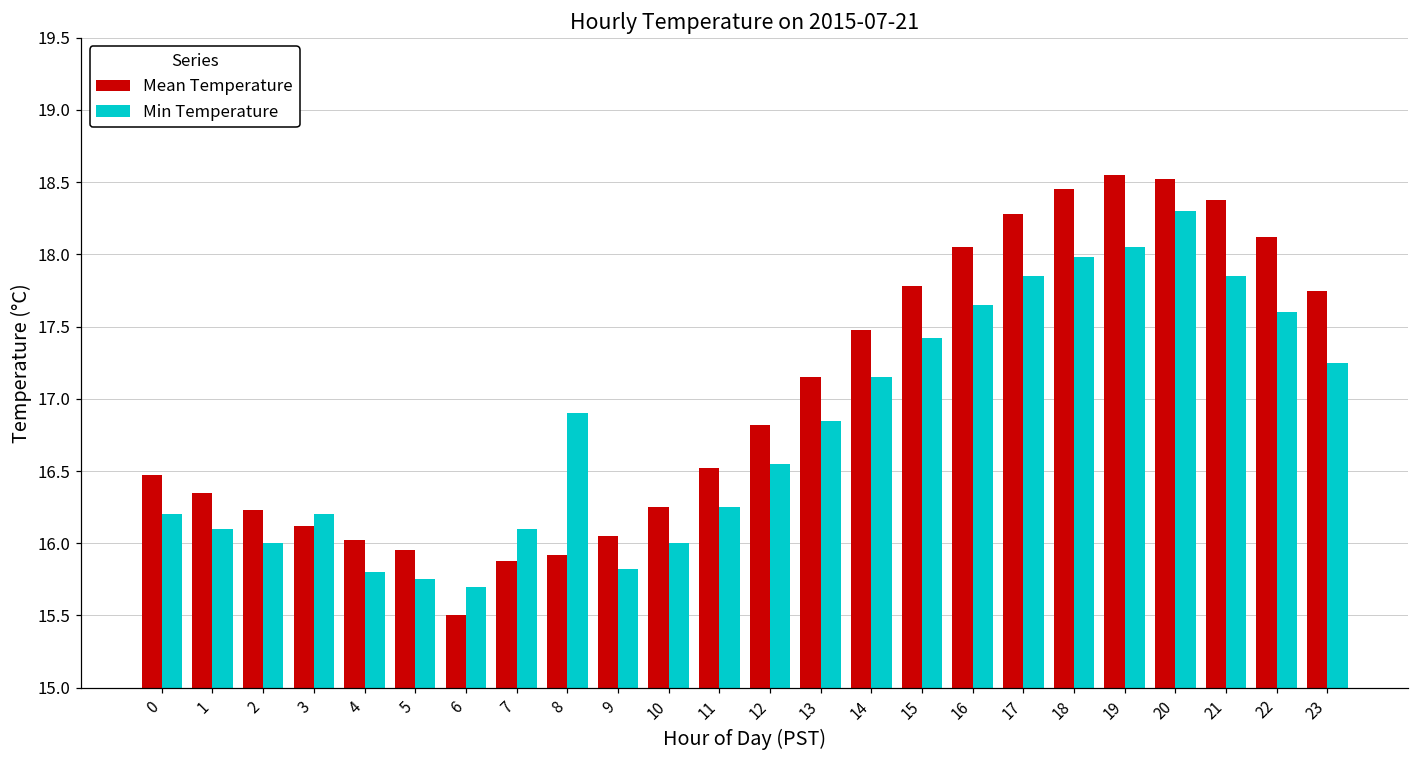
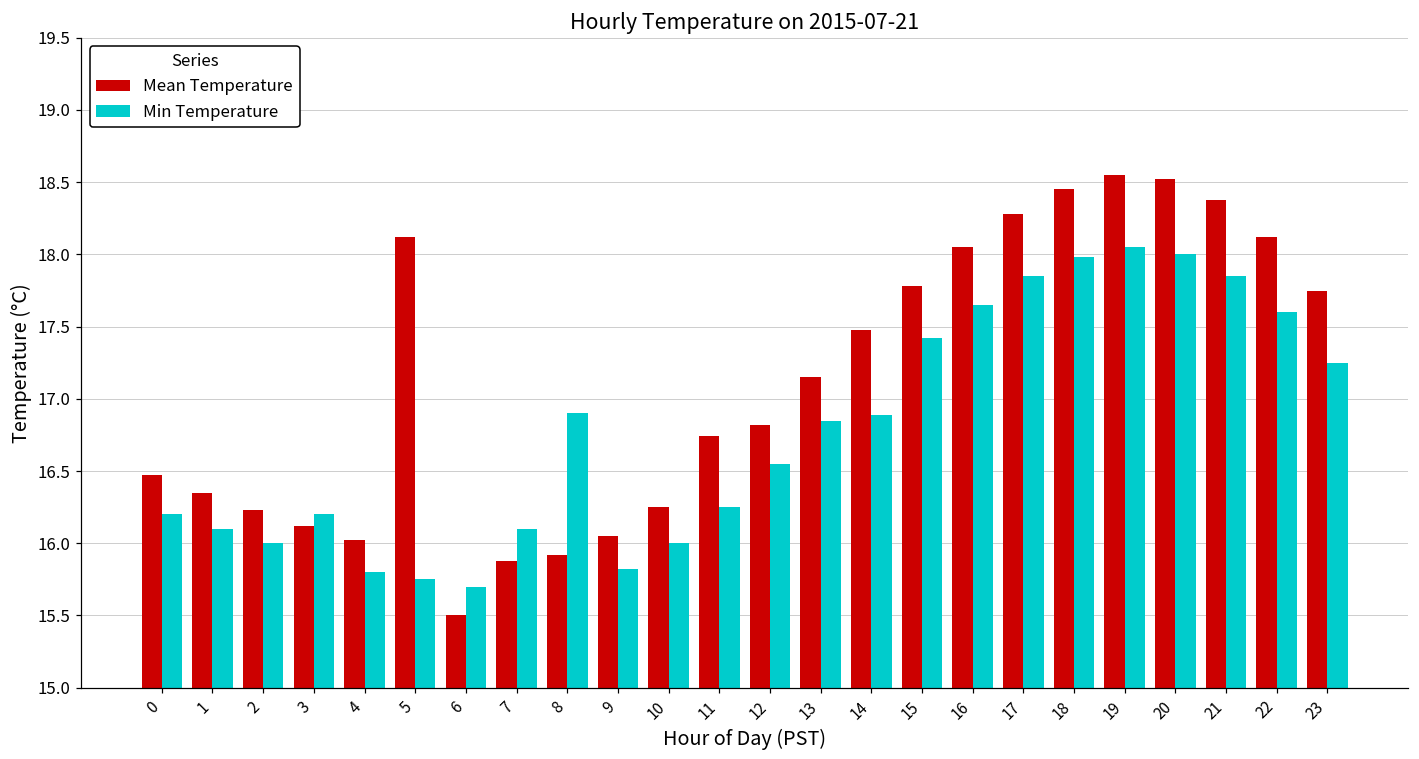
  {
    "Mean Temperature": {
      "0": 16.47,
      "1": 16.35,
      "2": 16.23,
      "3": 16.12,
      "4": 16.02,
-     "5": 15.95,
+     "5": 18.12,
      "6": 15.50,
      "7": 15.88,
      "8": 15.92,
      "9": 16.05,
      "10": 16.25,
-     "11": 16.52,
+     "11": 16.74,
      "12": 16.82,
      "13": 17.15,
      "14": 17.48,
      "15": 17.78,
      "16": 18.05,
      "17": 18.28,
      "18": 18.45,
      "19": 18.55,
      "20": 18.52,
      "21": 18.38,
      "22": 18.12,
      "23": 17.75
    },
    "Min Temperature": {
      "0": 16.20,
      "1": 16.10,
      "2": 16.00,
      "3": 16.20,
      "4": 15.80,
      "5": 15.75,
      "6": 15.70,
      "7": 16.10,
      "8": 16.90,
      "9": 15.82,
      "10": 16.00,
      "11": 16.25,
      "12": 16.55,
      "13": 16.85,
-     "14": 17.15,
+     "14": 16.89,
      "15": 17.42,
      "16": 17.65,
      "17": 17.85,
      "18": 17.98,
      "19": 18.05,
-     "20": 18.3,
+     "20": 18.0,
      "21": 17.85,
      "22": 17.60,
      "23": 17.25
    }
  }
